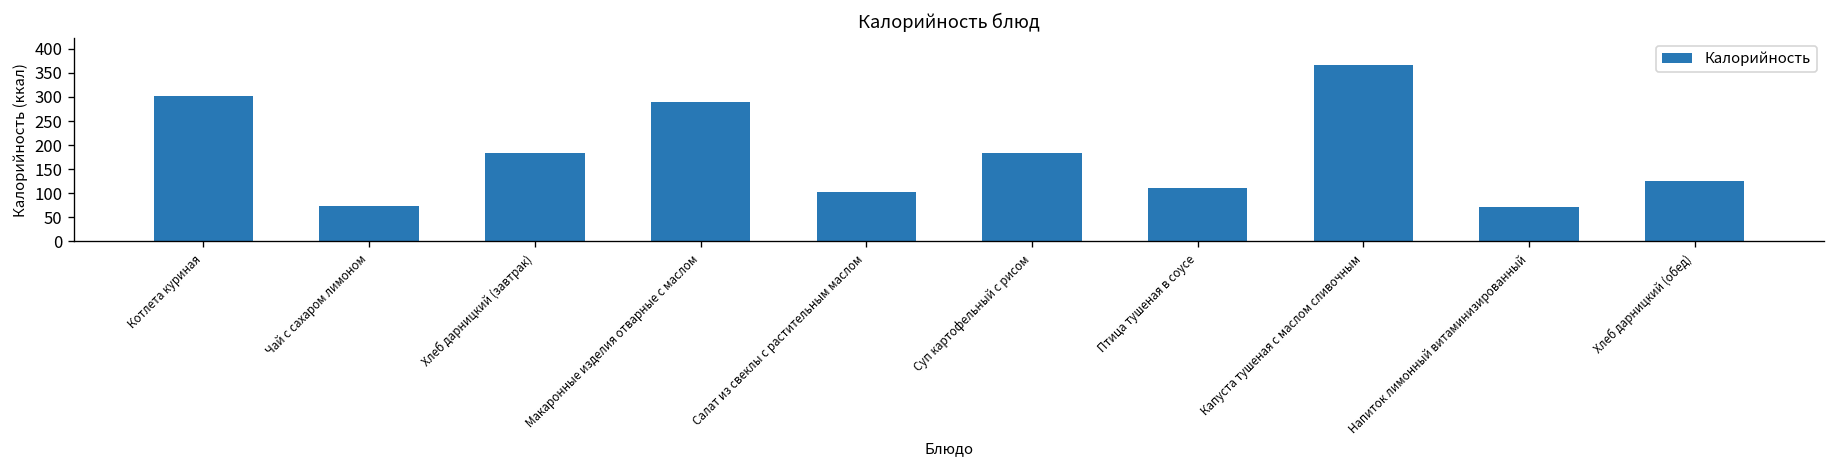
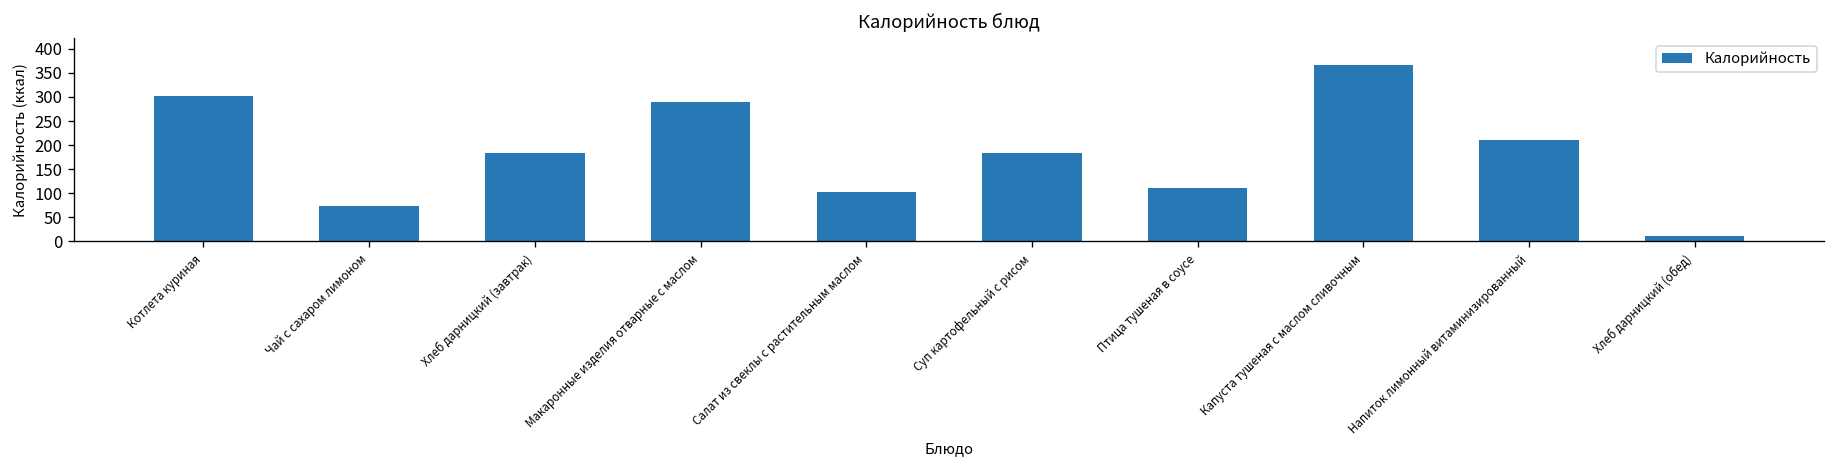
  {
    "Котлета куриная": 300,
    "Чай с сахаром лимоном": 70,
    "Хлеб дарницкий (завтрак)": 180,
    "Макаронные изделия отварные с маслом": 290,
    "Салат из свеклы с растительным маслом": 100,
    "Суп картофельный с рисом": 180,
    "Птица тушеная в соусе": 110,
    "Капуста тушеная с маслом сливочным": 370,
-   "Напиток лимонный витаминизированный": 70,
-   "Хлеб дарницкий (обед)": 130
+   "Напиток лимонный витаминизированный": 210,
+   "Хлеб дарницкий (обед)": 10
  }
